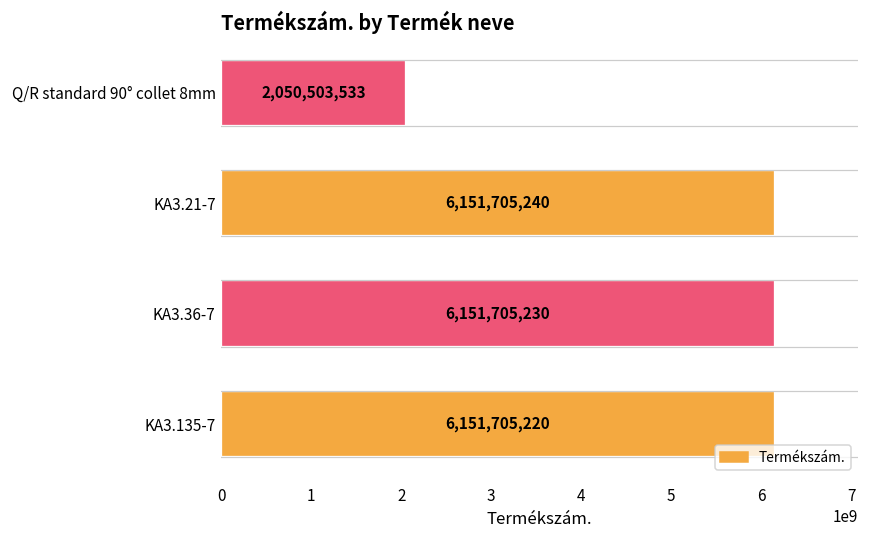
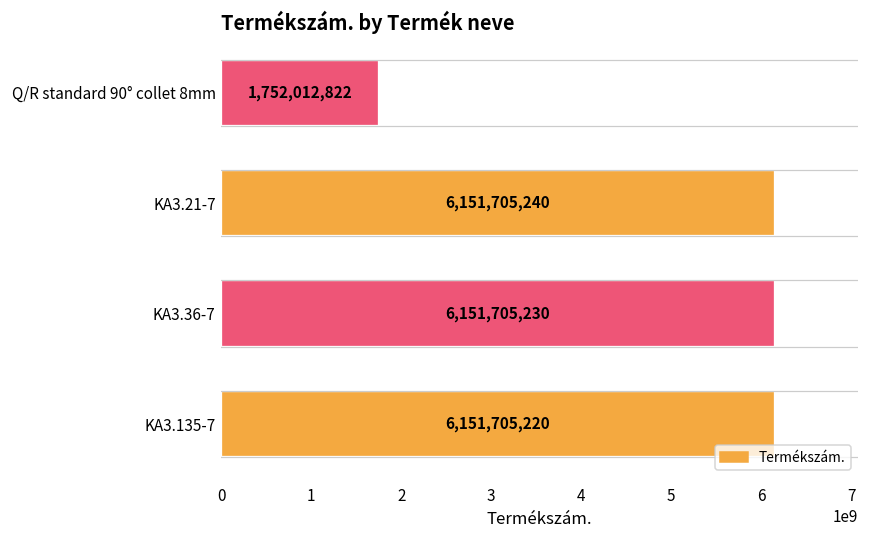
  {
-   "Q/R standard 90° collet 8mm": "2,050,503,533",
+   "Q/R standard 90° collet 8mm": "1,752,012,822",
    "KA3.21-7": "6,151,705,240",
    "KA3.36-7": "6,151,705,230",
    "KA3.135-7": "6,151,705,220"
  }
